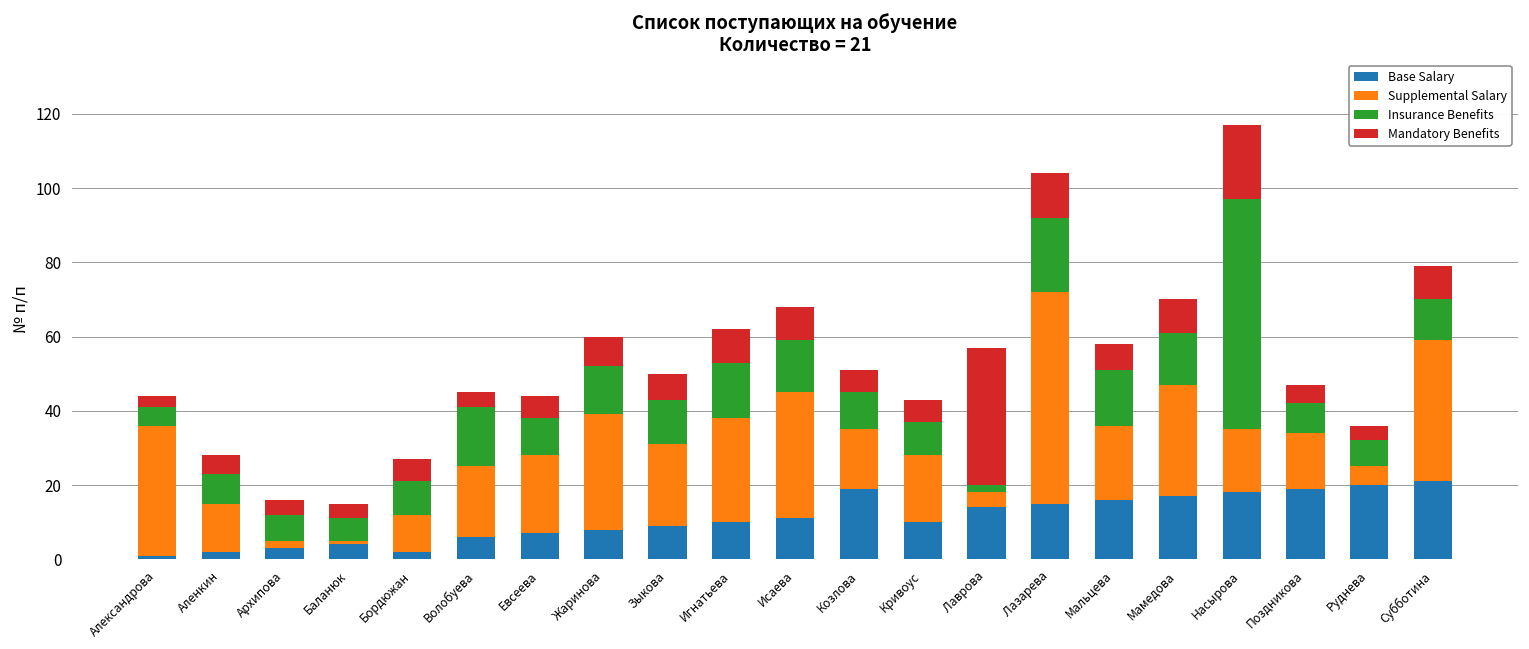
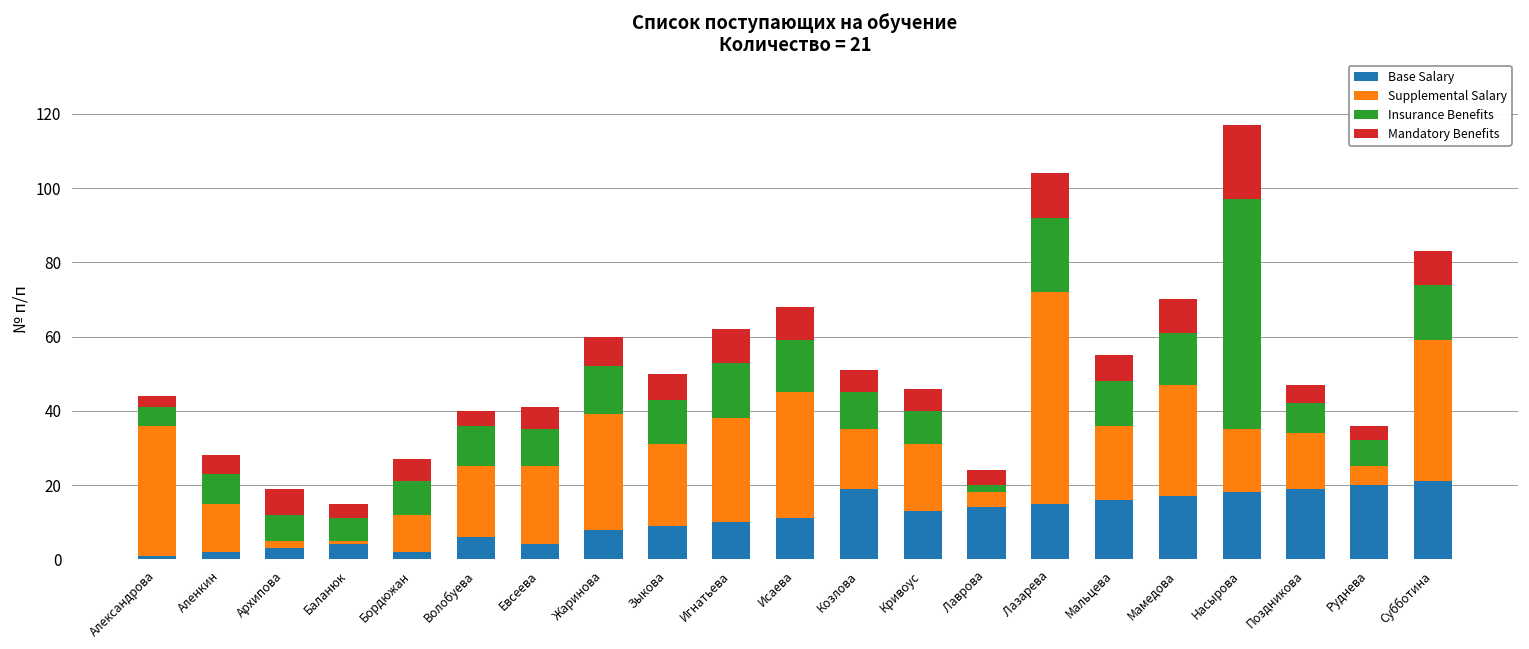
  {
    "Base Salary": {
      "Александрова": 1,
      "Аленкин": 2,
      "Архипова": 3,
      "Баланюк": 4,
      "Бордюжан": 2,
      "Волобуева": 6,
-     "Евсеева": 7,
+     "Евсеева": 4,
      "Жаринова": 8,
      "Зыкова": 9,
      "Игнатьева": 10,
      "Исаева": 11,
      "Козлова": 19,
-     "Кривоус": 10,
+     "Кривоус": 13,
      "Лаврова": 14,
      "Лазарева": 15,
      "Мальцева": 16,
      "Мамедова": 17,
      "Насырова": 18,
      "Поздникова": 19,
      "Руднева": 20,
      "Субботина": 21
    },
    "Supplemental Salary": {
      "Александрова": 35,
      "Аленкин": 13,
      "Архипова": 2,
      "Баланюк": 1,
      "Бордюжан": 10,
      "Волобуева": 19,
      "Евсеева": 21,
      "Жаринова": 31,
      "Зыкова": 22,
      "Игнатьева": 28,
      "Исаева": 34,
      "Козлова": 16,
      "Кривоус": 18,
      "Лаврова": 4,
      "Лазарева": 57,
      "Мальцева": 20,
      "Мамедова": 30,
      "Насырова": 17,
      "Поздникова": 15,
      "Руднева": 5,
      "Субботина": 38
    },
    "Insurance Benefits": {
      "Александрова": 5,
      "Аленкин": 8,
      "Архипова": 7,
      "Баланюк": 6,
      "Бордюжан": 9,
-     "Волобуева": 16,
+     "Волобуева": 11,
      "Евсеева": 10,
      "Жаринова": 13,
      "Зыкова": 12,
      "Игнатьева": 15,
      "Исаева": 14,
      "Козлова": 10,
      "Кривоус": 9,
      "Лаврова": 2,
      "Лазарева": 20,
-     "Мальцева": 15,
+     "Мальцева": 12,
      "Мамедова": 14,
      "Насырова": 62,
      "Поздникова": 8,
      "Руднева": 7,
-     "Субботина": 11
+     "Субботина": 15
    },
    "Mandatory Benefits": {
      "Александрова": 3,
      "Аленкин": 5,
-     "Архипова": 4,
+     "Архипова": 7,
      "Баланюк": 4,
      "Бордюжан": 6,
      "Волобуева": 4,
      "Евсеева": 6,
      "Жаринова": 8,
      "Зыкова": 7,
      "Игнатьева": 9,
      "Исаева": 9,
      "Козлова": 6,
      "Кривоус": 6,
-     "Лаврова": 37,
+     "Лаврова": 4,
      "Лазарева": 12,
      "Мальцева": 7,
      "Мамедова": 9,
      "Насырова": 20,
      "Поздникова": 5,
      "Руднева": 4,
      "Субботина": 9
    }
  }
